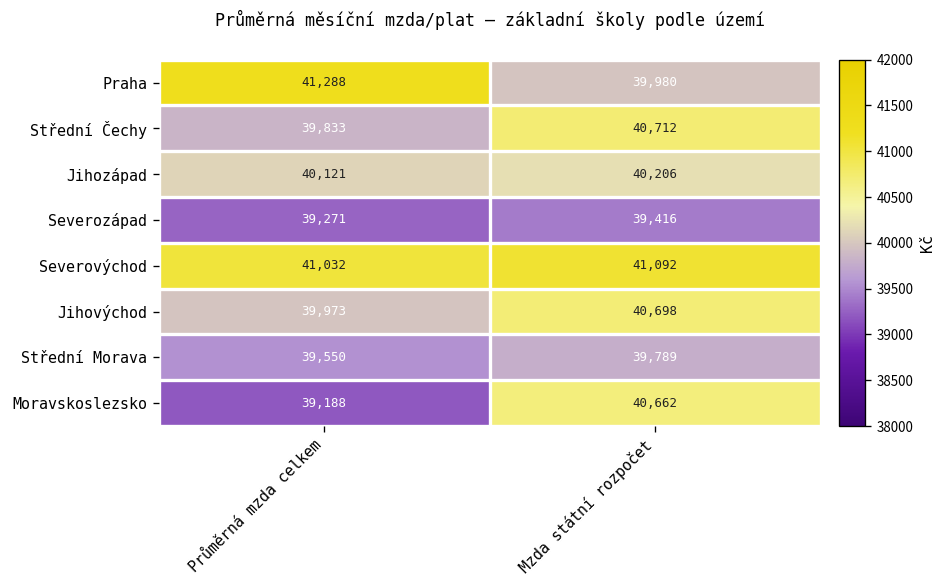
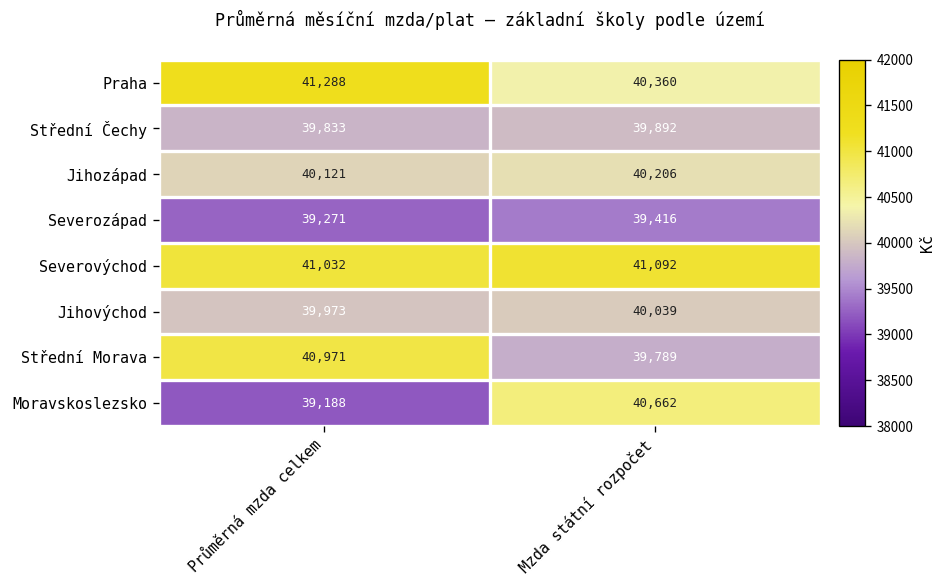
  {
    "Praha": {
      "Průměrná mzda celkem": "41,288",
-     "Mzda státní rozpočet": "39,980"
+     "Mzda státní rozpočet": "40,360"
    },
    "Střední Čechy": {
      "Průměrná mzda celkem": "39,833",
-     "Mzda státní rozpočet": "40,712"
+     "Mzda státní rozpočet": "39,892"
    },
    "Jihozápad": {
      "Průměrná mzda celkem": "40,121",
      "Mzda státní rozpočet": "40,206"
    },
    "Severozápad": {
      "Průměrná mzda celkem": "39,271",
      "Mzda státní rozpočet": "39,416"
    },
    "Severovýchod": {
      "Průměrná mzda celkem": "41,032",
      "Mzda státní rozpočet": "41,092"
    },
    "Jihovýchod": {
      "Průměrná mzda celkem": "39,973",
-     "Mzda státní rozpočet": "40,698"
+     "Mzda státní rozpočet": "40,039"
    },
    "Střední Morava": {
-     "Průměrná mzda celkem": "39,550",
+     "Průměrná mzda celkem": "40,971",
      "Mzda státní rozpočet": "39,789"
    },
    "Moravskoslezsko": {
      "Průměrná mzda celkem": "39,188",
      "Mzda státní rozpočet": "40,662"
    }
  }
